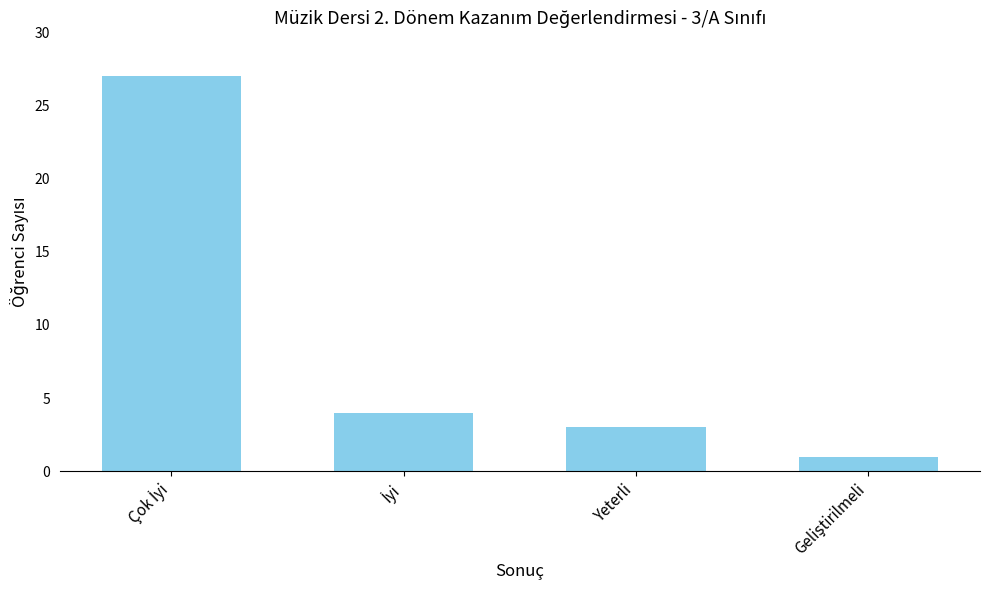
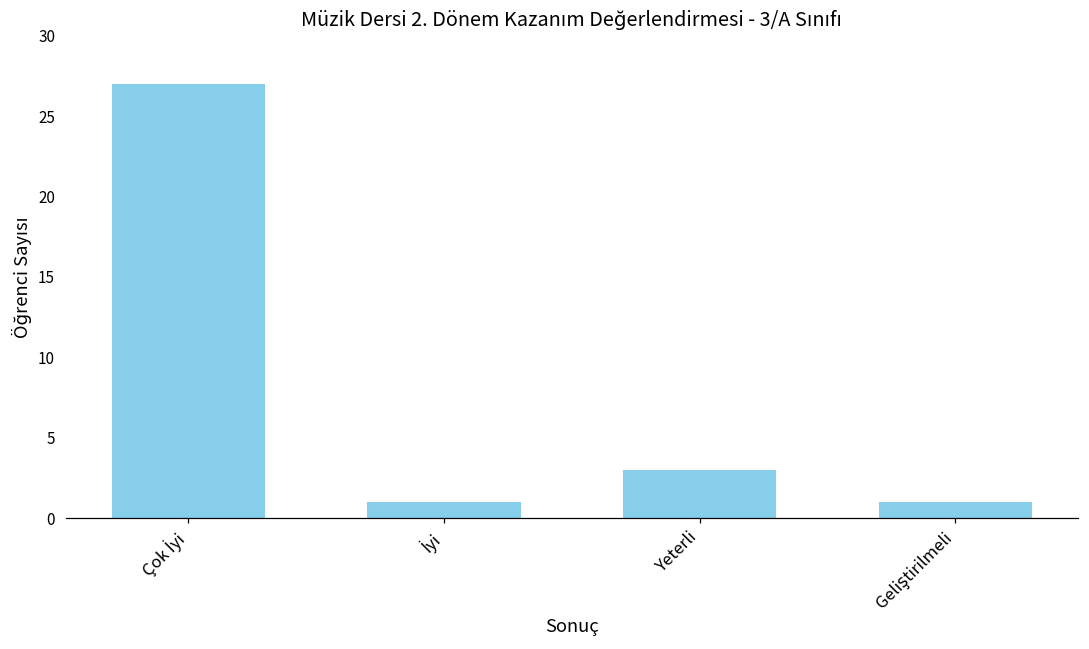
  {
    "Çok İyi": 27,
-   "İyi": 4,
+   "İyi": 1,
    "Yeterli": 3,
    "Geliştirilmeli": 1
  }
